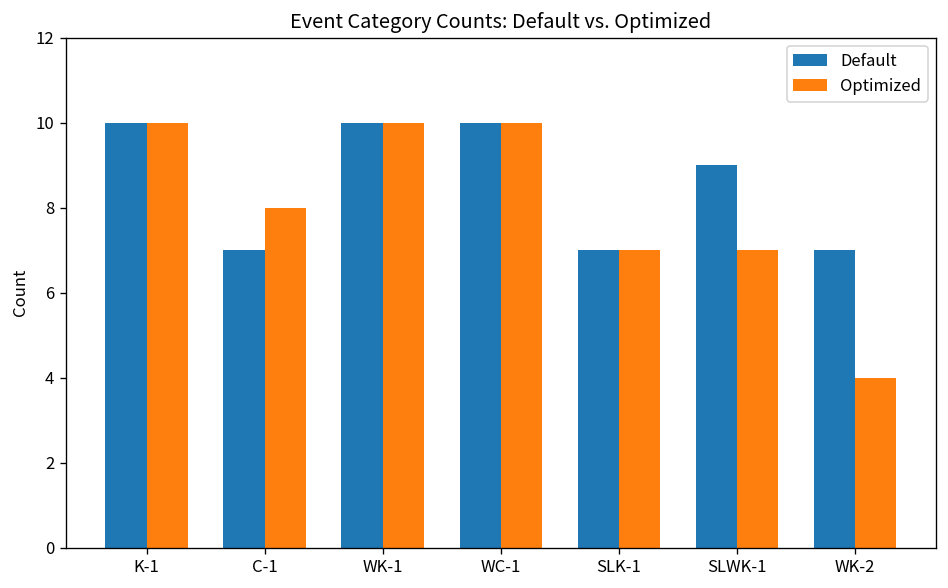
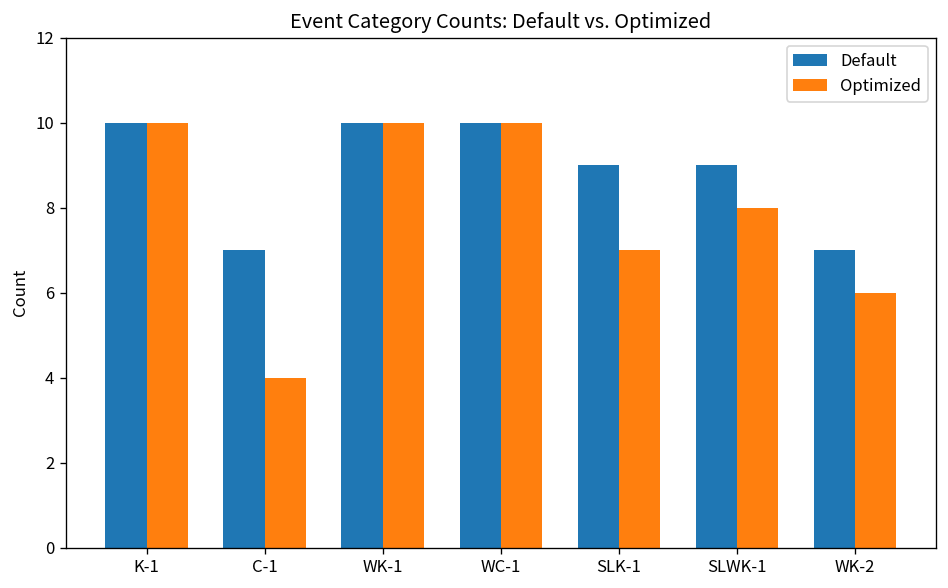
  {
    "Default": {
      "K-1": 10,
      "C-1": 7,
      "WK-1": 10,
      "WC-1": 10,
-     "SLK-1": 7,
+     "SLK-1": 9,
      "SLWK-1": 9,
      "WK-2": 7
    },
    "Optimized": {
      "K-1": 10,
-     "C-1": 8,
+     "C-1": 4,
      "WK-1": 10,
      "WC-1": 10,
      "SLK-1": 7,
-     "SLWK-1": 7,
-     "WK-2": 4
+     "SLWK-1": 8,
+     "WK-2": 6
    }
  }
